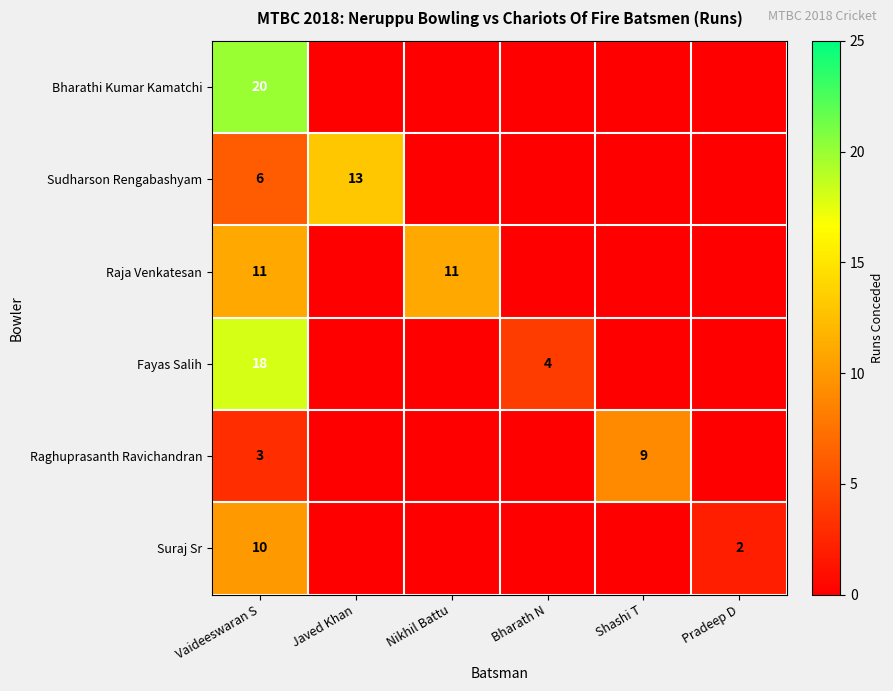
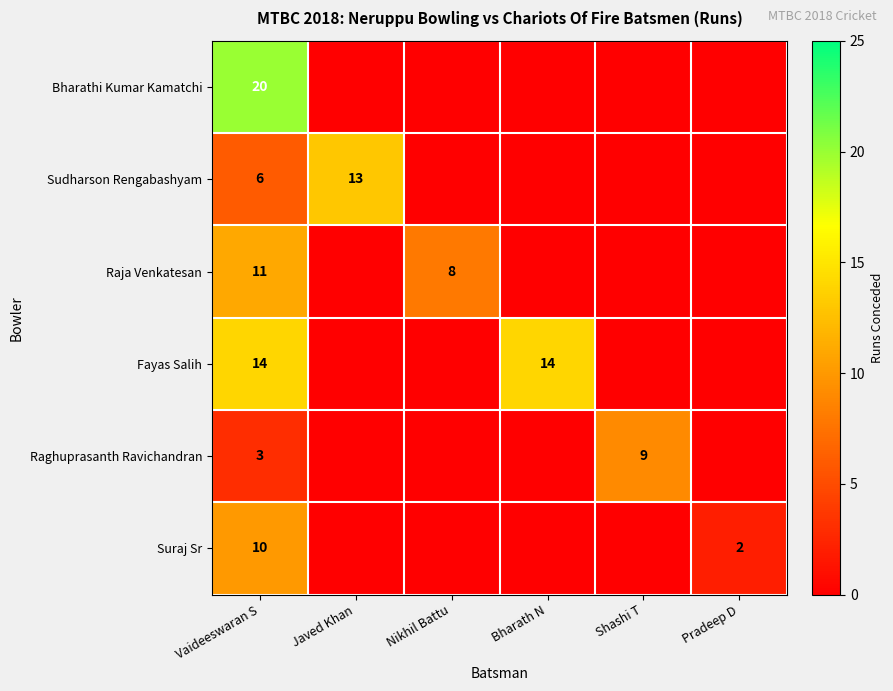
  {
    "Bharathi Kumar Kamatchi": {
      "Vaideeswaran S": 20
    },
    "Sudharson Rengabashyam": {
      "Vaideeswaran S": 6,
      "Javed Khan": 13
    },
    "Raja Venkatesan": {
      "Vaideeswaran S": 11,
-     "Nikhil Battu": 11
+     "Nikhil Battu": 8
    },
    "Fayas Salih": {
-     "Vaideeswaran S": 18,
-     "Bharath N": 4
+     "Vaideeswaran S": 14,
+     "Bharath N": 14
    },
    "Raghuprasanth Ravichandran": {
      "Vaideeswaran S": 3,
      "Shashi T": 9
    },
    "Suraj Sr": {
      "Vaideeswaran S": 10,
      "Pradeep D": 2
    }
  }
